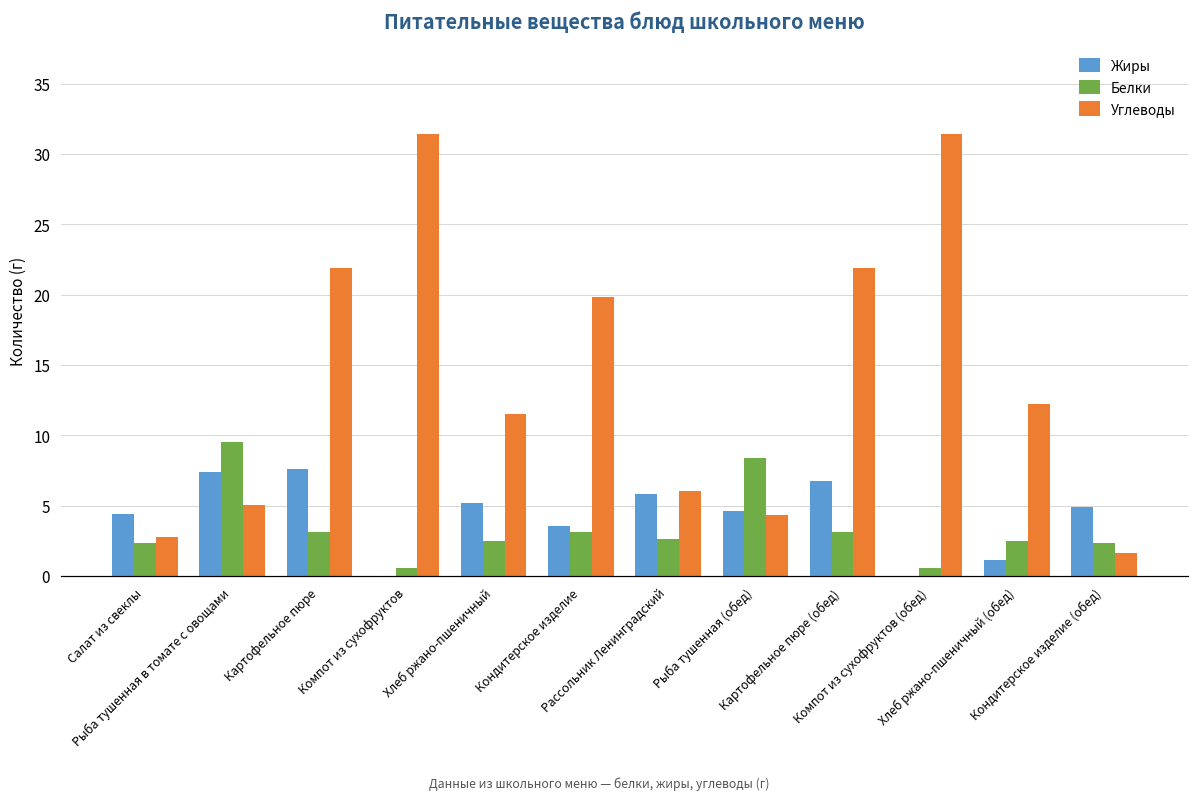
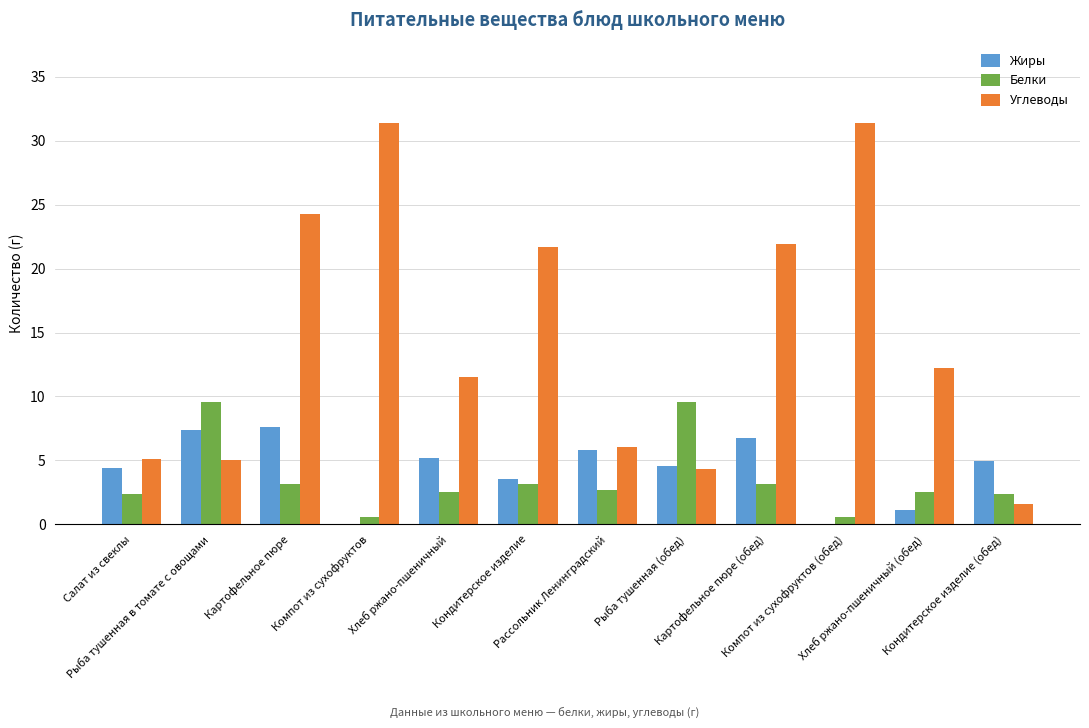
  {
    "Жиры": {
      "Салат из свеклы": 4.4,
      "Рыба тушенная в томате с овощами": 7.4,
      "Картофельное пюре": 7.6,
      "Компот из сухофруктов": 0.0,
      "Хлеб ржано-пшеничный": 5.2,
      "Кондитерское изделие": 3.6,
      "Рассольник Ленинградский": 5.8,
      "Рыба тушенная (обед)": 4.6,
      "Картофельное пюре (обед)": 6.8,
      "Компот из сухофруктов (обед)": 0.0,
      "Хлеб ржано-пшеничный (обед)": 1.1,
      "Кондитерское изделие (обед)": 4.9
    },
    "Белки": {
      "Салат из свеклы": 2.4,
      "Рыба тушенная в томате с овощами": 9.5,
      "Картофельное пюре": 3.2,
      "Компот из сухофруктов": 0.6,
      "Хлеб ржано-пшеничный": 2.5,
      "Кондитерское изделие": 3.1,
      "Рассольник Ленинградский": 2.7,
-     "Рыба тушенная (обед)": 8.4,
+     "Рыба тушенная (обед)": 9.5,
      "Картофельное пюре (обед)": 3.2,
      "Компот из сухофруктов (обед)": 0.6,
      "Хлеб ржано-пшеничный (обед)": 2.5,
      "Кондитерское изделие (обед)": 2.4
    },
    "Углеводы": {
-     "Салат из свеклы": 2.8,
+     "Салат из свеклы": 5.1,
      "Рыба тушенная в томате с овощами": 5.0,
-     "Картофельное пюре": 21.9,
+     "Картофельное пюре": 24.3,
      "Компот из сухофруктов": 31.4,
      "Хлеб ржано-пшеничный": 11.5,
-     "Кондитерское изделие": 19.8,
+     "Кондитерское изделие": 21.7,
      "Рассольник Ленинградский": 6.1,
      "Рыба тушенная (обед)": 4.4,
      "Картофельное пюре (обед)": 21.9,
      "Компот из сухофруктов (обед)": 31.4,
      "Хлеб ржано-пшеничный (обед)": 12.3,
      "Кондитерское изделие (обед)": 1.6
    }
  }
